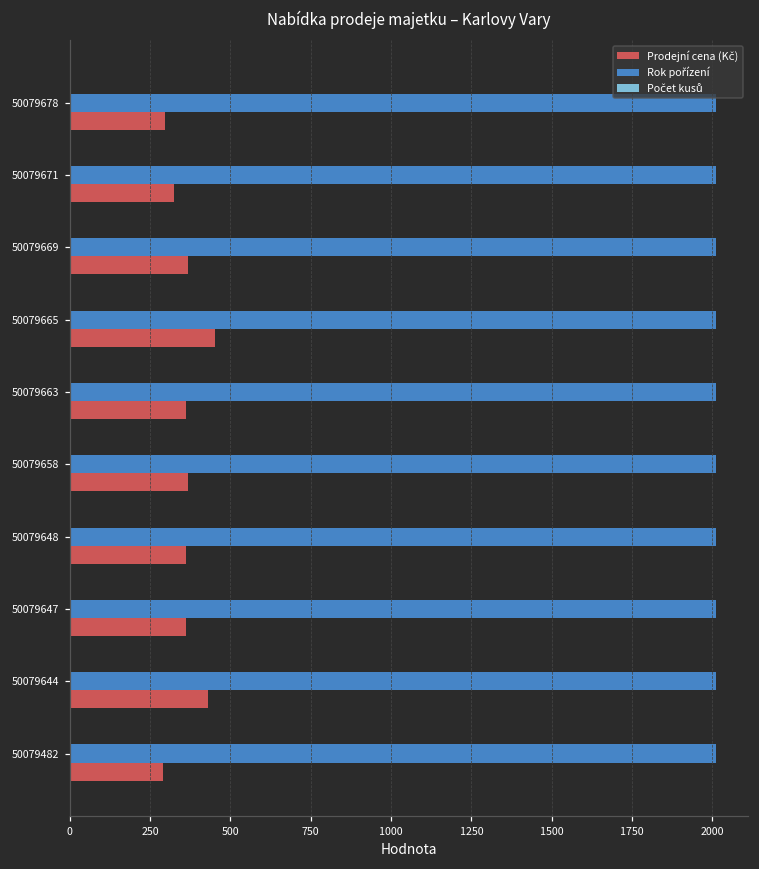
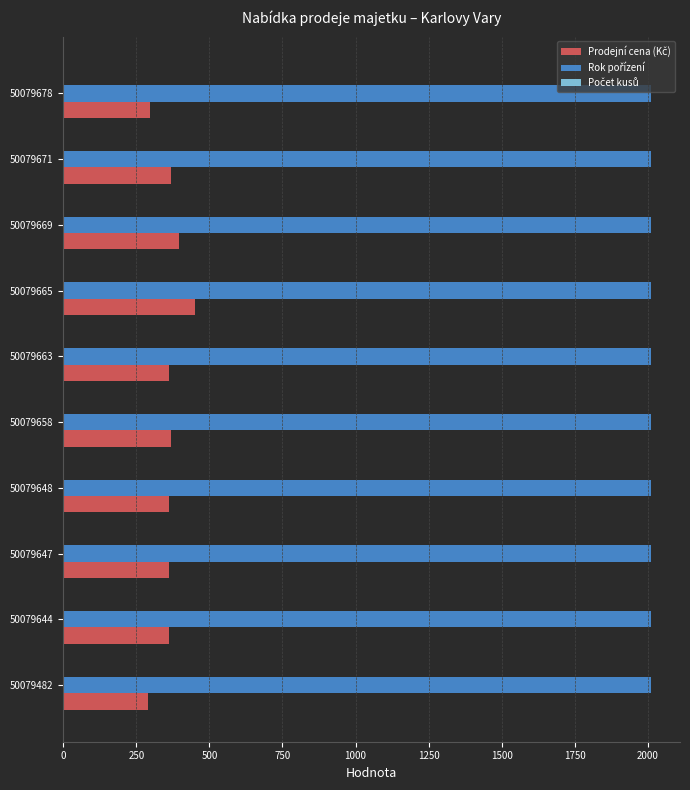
  {
    "Prodejní cena (Kč)": {
      "50079678": 300,
-     "50079671": 330,
-     "50079669": 370,
+     "50079671": 370,
+     "50079669": 400,
      "50079665": 450,
      "50079663": 360,
      "50079658": 370,
      "50079648": 360,
      "50079647": 360,
-     "50079644": 430,
+     "50079644": 360,
      "50079482": 290
    },
    "Rok pořízení": {
      "50079678": 2010,
      "50079671": 2010,
      "50079669": 2010,
      "50079665": 2010,
      "50079663": 2010,
      "50079658": 2010,
      "50079648": 2010,
      "50079647": 2010,
      "50079644": 2010,
      "50079482": 2010
    }
  }
